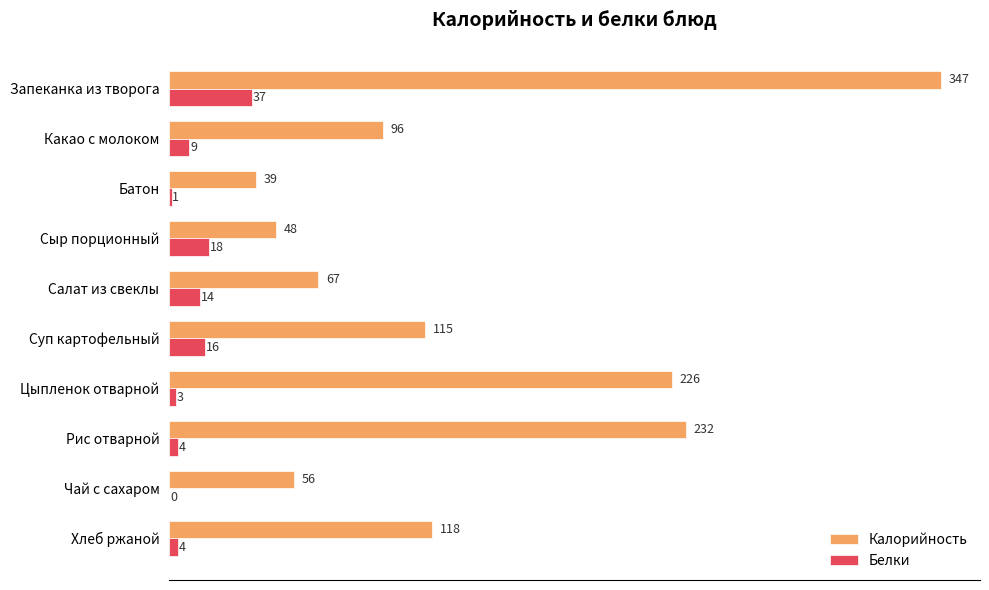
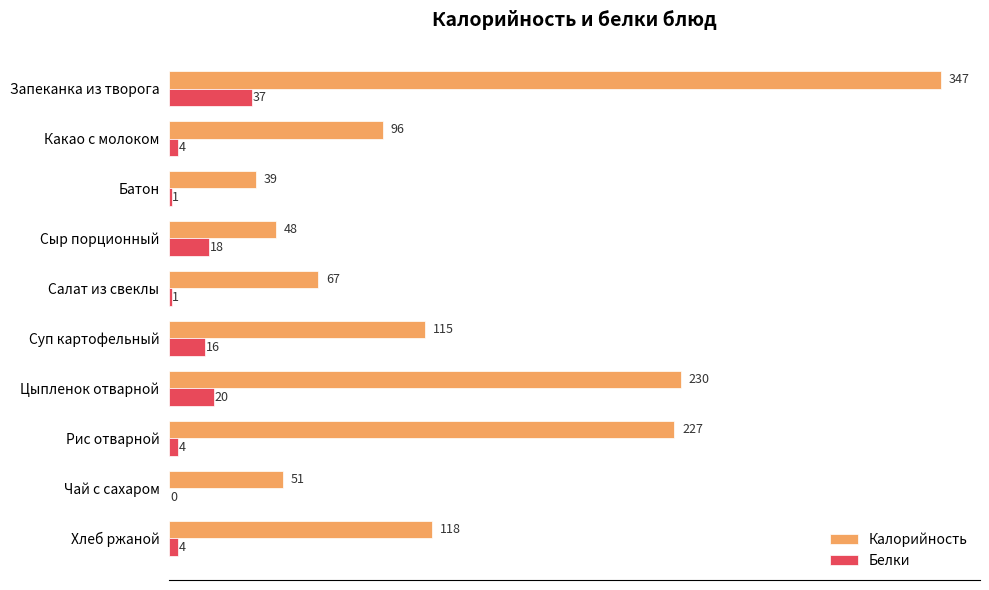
  {
    "Калорийность": {
      "Запеканка из творога": 347,
      "Какао с молоком": 96,
      "Батон": 39,
      "Сыр порционный": 48,
      "Салат из свеклы": 67,
      "Суп картофельный": 115,
-     "Цыпленок отварной": 226,
-     "Рис отварной": 232,
-     "Чай с сахаром": 56,
+     "Цыпленок отварной": 230,
+     "Рис отварной": 227,
+     "Чай с сахаром": 51,
      "Хлеб ржаной": 118
    },
    "Белки": {
      "Запеканка из творога": 37,
-     "Какао с молоком": 9,
+     "Какао с молоком": 4,
      "Батон": 1,
      "Сыр порционный": 18,
-     "Салат из свеклы": 14,
+     "Салат из свеклы": 1,
      "Суп картофельный": 16,
-     "Цыпленок отварной": 3,
+     "Цыпленок отварной": 20,
      "Рис отварной": 4,
      "Чай с сахаром": 0,
      "Хлеб ржаной": 4
    }
  }
